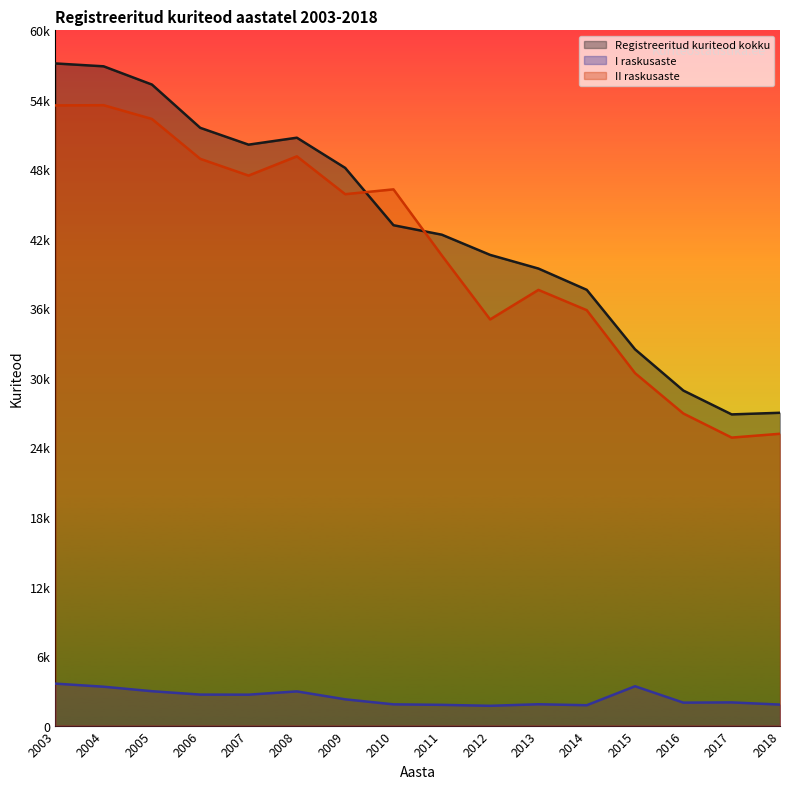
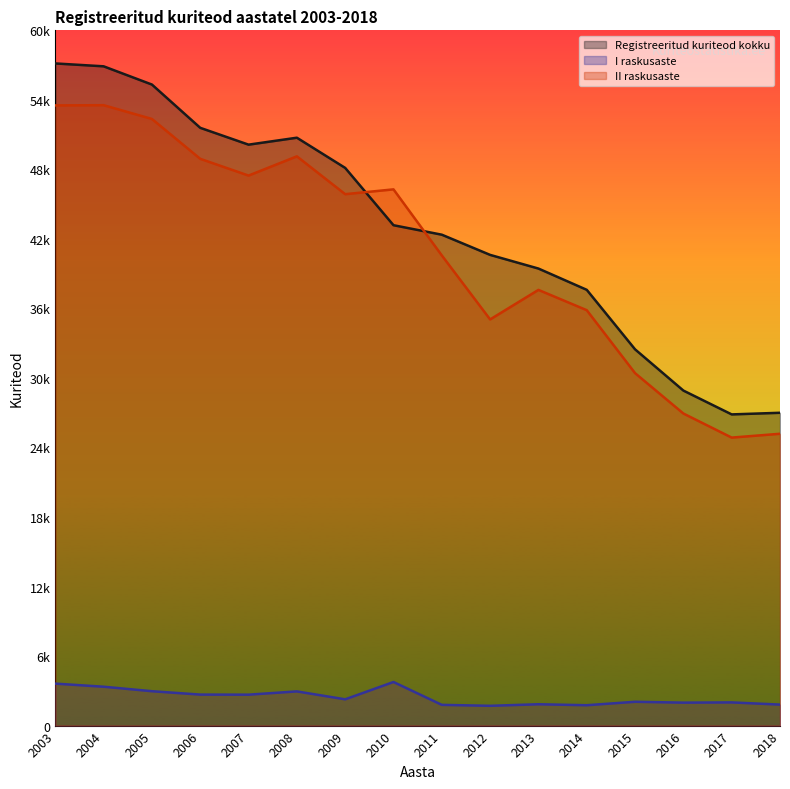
  {
    "Registreeritud kuriteod kokku": {
      "2003": 57400,
      "2004": 57200,
      "2005": 55600,
      "2006": 51800,
      "2007": 50400,
      "2008": 51000,
      "2009": 48400,
      "2010": 43400,
      "2011": 42600,
      "2012": 40800,
      "2013": 39600,
      "2014": 37800,
      "2015": 32600,
      "2016": 29100,
      "2017": 27000,
      "2018": 27100
    },
    "I raskusaste": {
      "2003": 3600,
      "2004": 3400,
      "2005": 3000,
      "2006": 2700,
      "2007": 2700,
      "2008": 3000,
      "2009": 2300,
-     "2010": 1800,
+     "2010": 3800,
      "2011": 1800,
      "2012": 1700,
      "2013": 1900,
      "2014": 1800,
-     "2015": 3400,
+     "2015": 2100,
      "2016": 2000,
      "2017": 2000,
      "2018": 1800
    },
    "II raskusaste": {
      "2003": 53800,
      "2004": 53800,
      "2005": 52600,
      "2006": 49100,
      "2007": 47700,
      "2008": 49400,
      "2009": 46100,
      "2010": 46500,
      "2011": 40800,
      "2012": 35200,
      "2013": 37800,
      "2014": 36000,
      "2015": 30600,
      "2016": 27100,
      "2017": 25000,
      "2018": 25300
    }
  }
